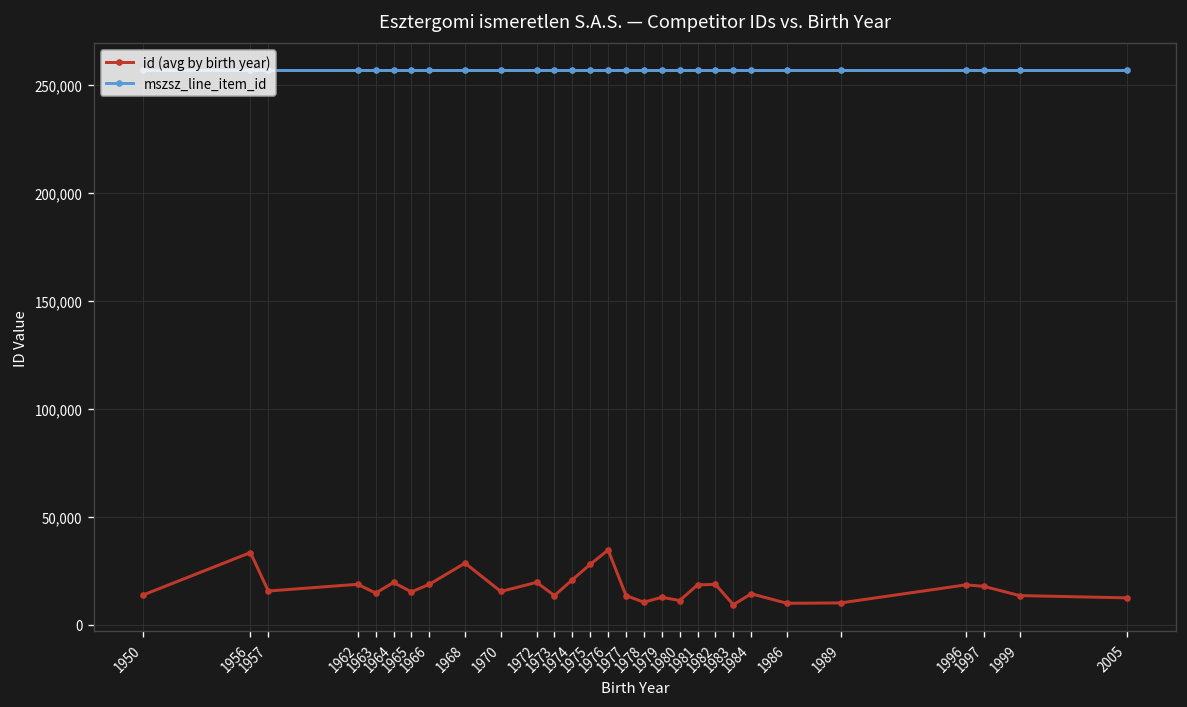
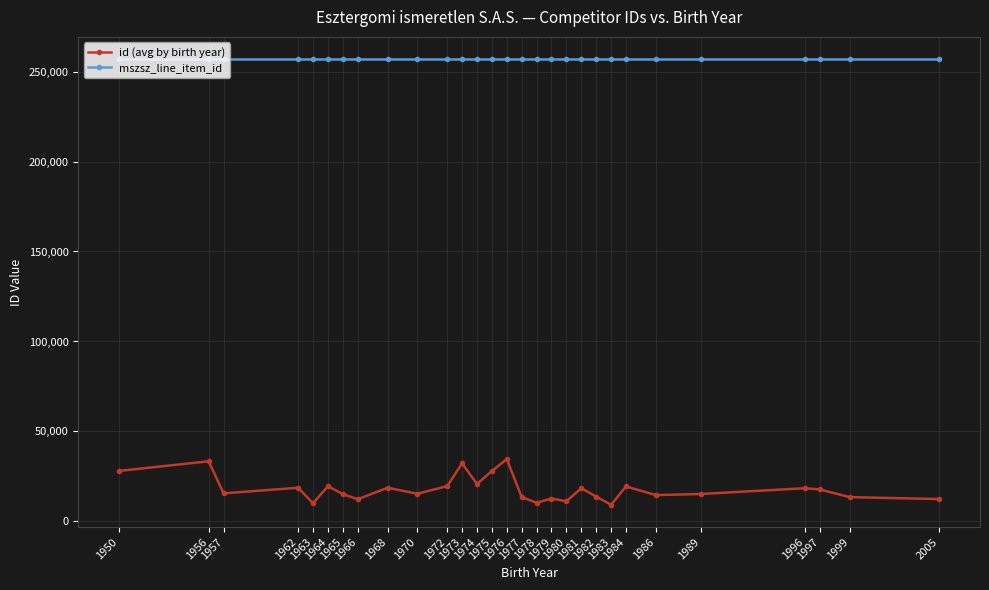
  {
    "id (avg by birth year)": {
-     "1950": "14,000",
+     "1950": "28,000",
      "1956": "33,000",
      "1957": "16,000",
      "1962": "19,000",
-     "1963": "15,000",
+     "1963": "10,000",
      "1964": "20,000",
      "1965": "15,000",
-     "1966": "19,000",
-     "1968": "29,000",
+     "1966": "12,000",
+     "1968": "19,000",
      "1970": "15,000",
      "1972": "20,000",
-     "1973": "13,000",
+     "1973": "32,000",
      "1974": "21,000",
      "1975": "28,000",
      "1976": "35,000",
      "1977": "13,000",
      "1978": "10,000",
      "1979": "13,000",
      "1980": "11,000",
      "1981": "18,000",
-     "1982": "19,000",
+     "1982": "14,000",
      "1983": "9,000",
-     "1984": "14,000",
-     "1986": "10,000",
-     "1989": "10,000",
+     "1984": "19,000",
+     "1986": "15,000",
+     "1989": "15,000",
      "1996": "18,000",
      "1997": "18,000",
      "1999": "13,000",
      "2005": "12,000"
    },
    "mszsz_line_item_id": {
      "1962": "257,000",
      "1963": "257,000",
      "1964": "257,000",
      "1965": "257,000",
      "1966": "257,000",
      "1968": "257,000",
      "1970": "257,000",
      "1972": "257,000",
      "1973": "257,000",
      "1974": "257,000",
      "1975": "257,000",
      "1976": "257,000",
      "1977": "257,000",
      "1978": "257,000",
      "1979": "257,000",
      "1980": "257,000",
      "1981": "257,000",
      "1982": "257,000",
      "1983": "257,000",
      "1984": "257,000",
      "1986": "257,000",
      "1989": "257,000",
      "1996": "257,000",
      "1997": "257,000",
      "1999": "257,000",
      "2005": "257,000"
    }
  }
